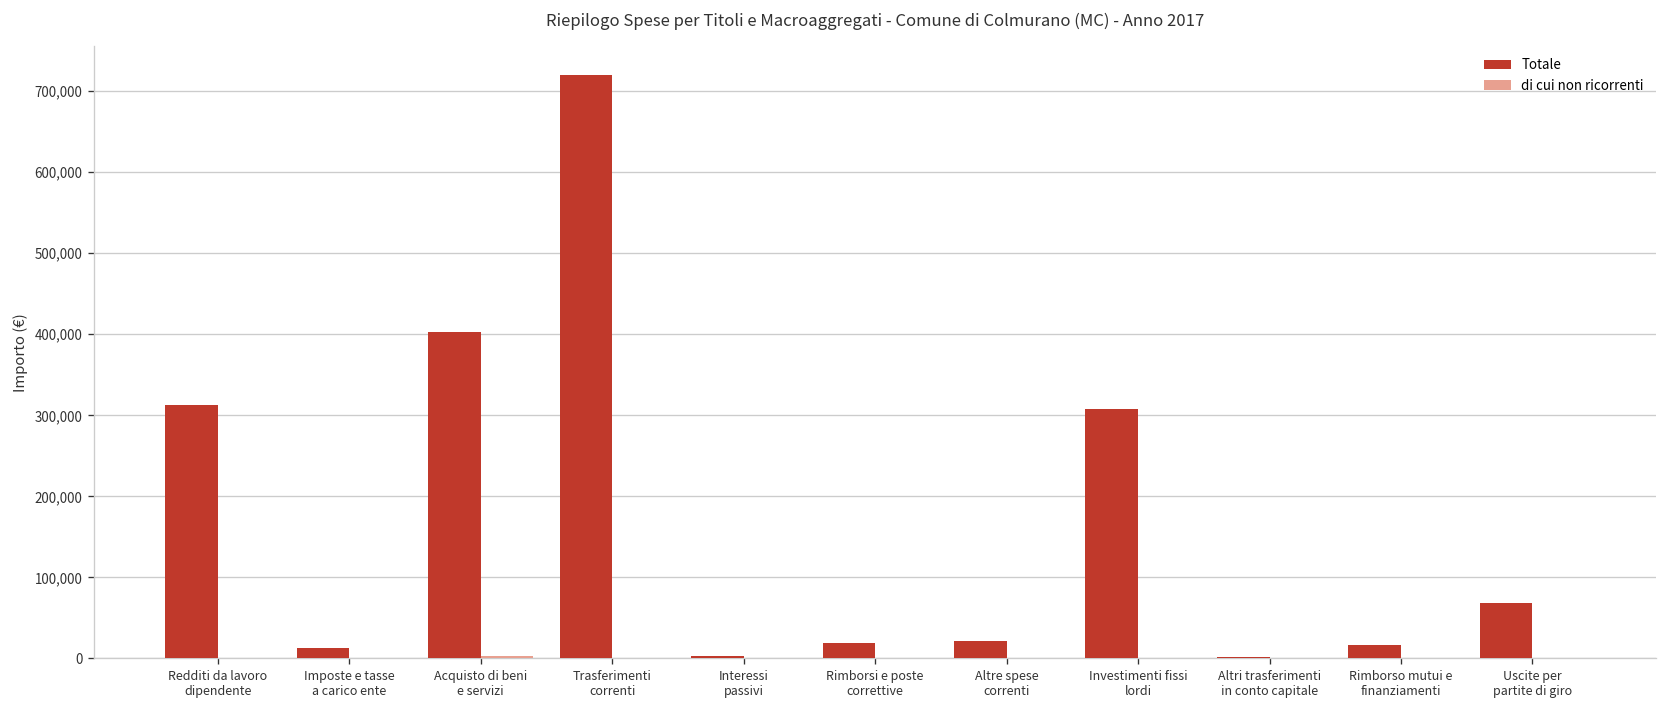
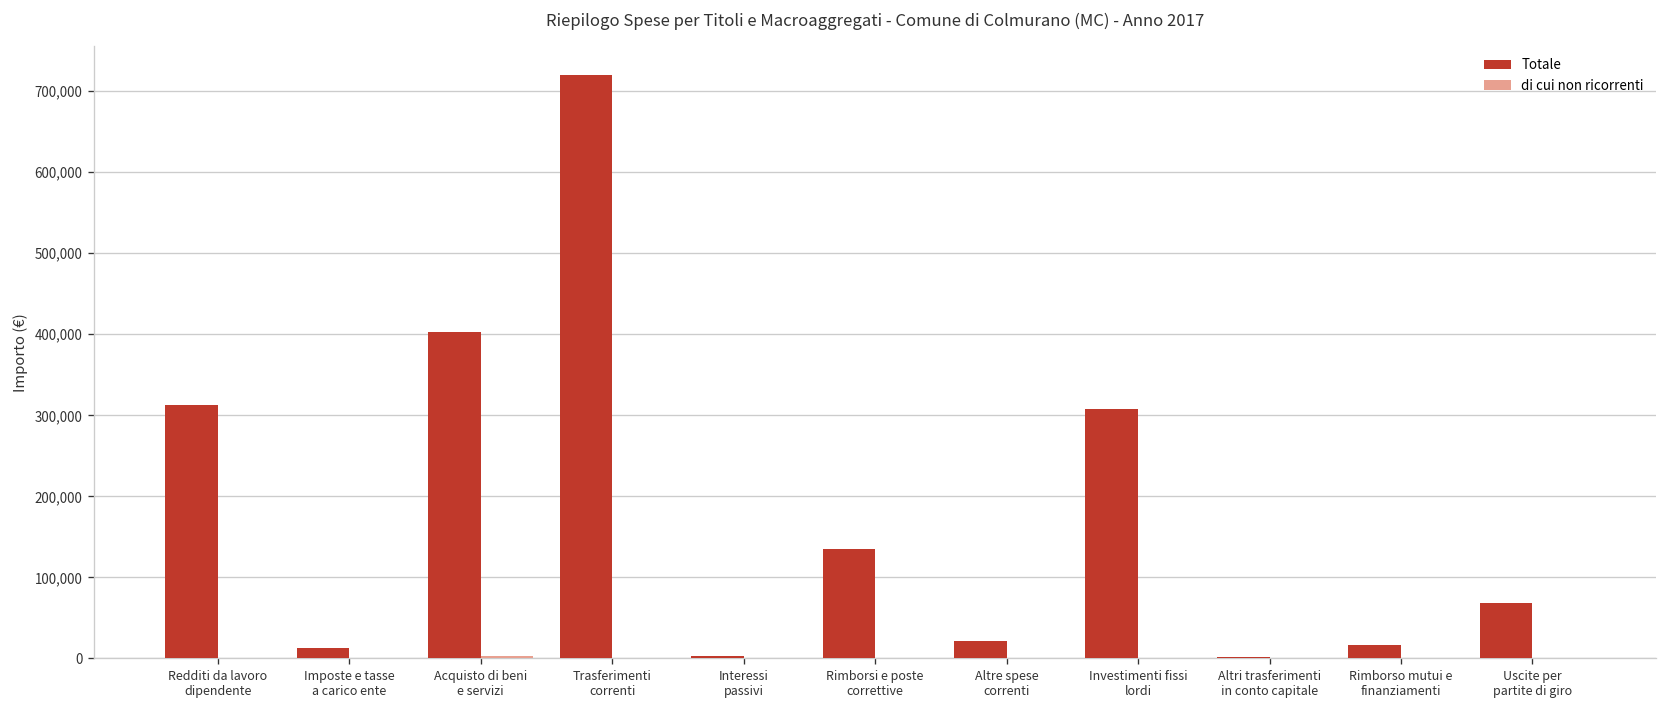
  {
    "Totale": {
      "Redditi da lavoro dipendente": "310,000",
      "Imposte e tasse a carico ente": "10,000",
      "Acquisto di beni e servizi": "400,000",
      "Trasferimenti correnti": "720,000",
-     "Rimborsi e poste correttive": "20,000",
+     "Rimborsi e poste correttive": "140,000",
      "Altre spese correnti": "20,000",
      "Investimenti fissi lordi": "310,000",
      "Rimborso mutui e finanziamenti": "20,000",
      "Uscite per partite di giro": "70,000"
    },
    "di cui non ricorrenti": {
      "Redditi da lavoro dipendente": "0",
      "Imposte e tasse a carico ente": "0",
      "Trasferimenti correnti": "0",
      "Interessi passivi": "0",
      "Rimborsi e poste correttive": "0",
      "Altre spese correnti": "0",
      "Investimenti fissi lordi": "0",
      "Altri trasferimenti in conto capitale": "0",
      "Rimborso mutui e finanziamenti": "0",
      "Uscite per partite di giro": "0"
    }
  }
